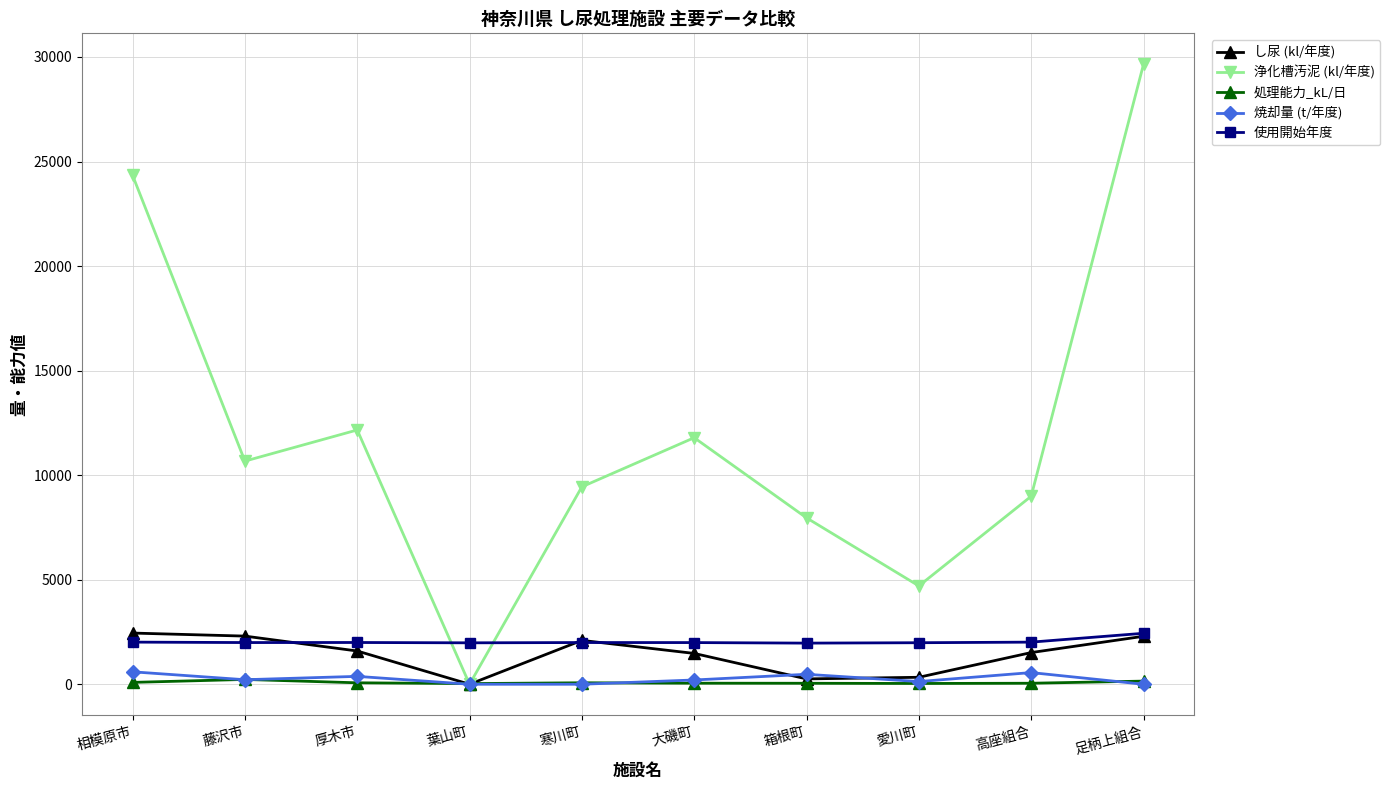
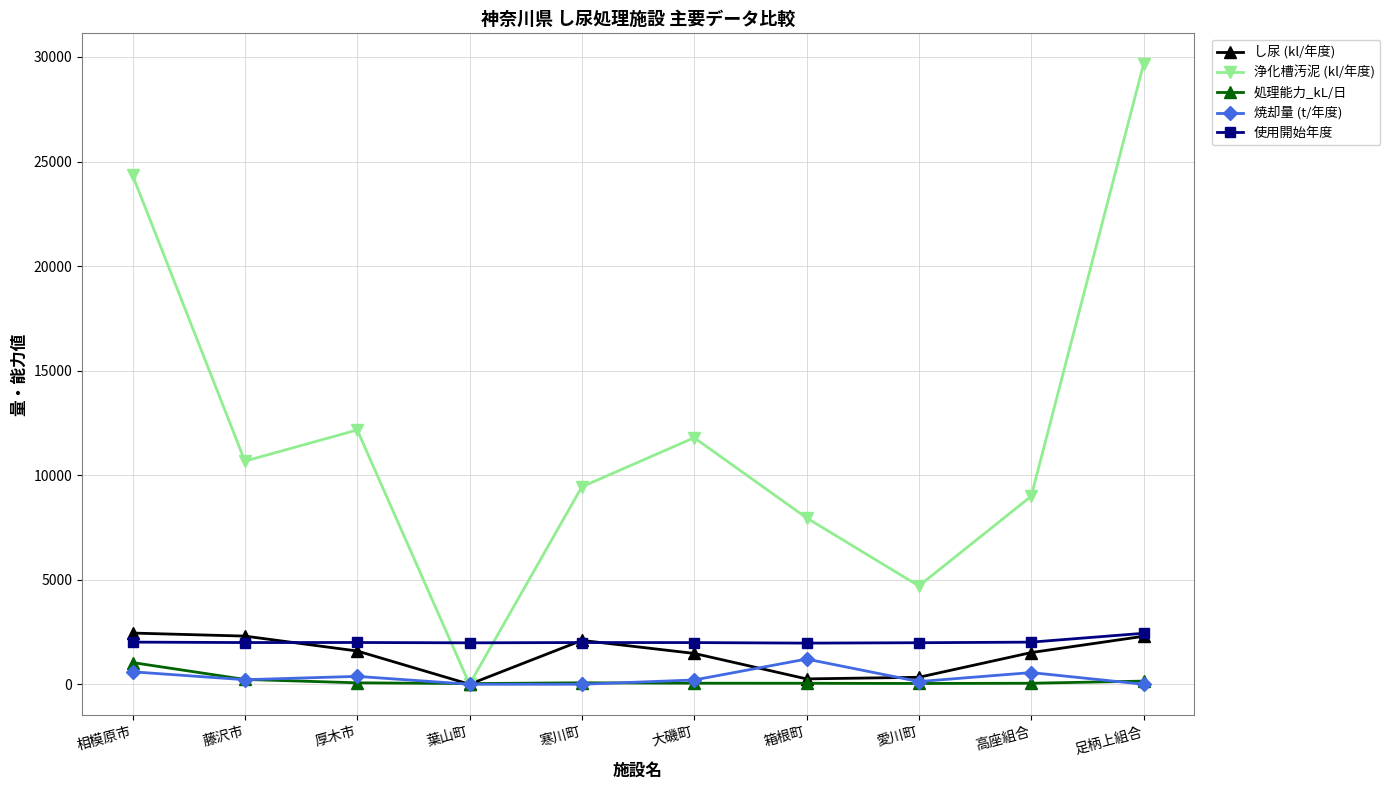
  {
    "し尿 (kl/年度)": {
      "相模原市": 2400,
      "藤沢市": 2300,
      "厚木市": 1600,
      "大磯町": 1500,
      "箱根町": 300,
      "愛川町": 300,
      "高座組合": 1500,
      "足柄上組合": 2300
    },
    "浄化槽汚泥 (kl/年度)": {
      "相模原市": 24300,
      "藤沢市": 10700,
      "厚木市": 12200,
      "寒川町": 9400,
      "大磯町": 11800,
      "箱根町": 8000,
      "愛川町": 4700,
      "高座組合": 9000,
      "足柄上組合": 29600
    },
    "処理能力_kL/日": {
-     "相模原市": 100,
+     "相模原市": 1000,
      "厚木市": 100,
      "大磯町": 100,
      "箱根町": 0,
      "高座組合": 0,
      "足柄上組合": 200
    },
    "焼却量 (t/年度)": {
      "相模原市": 600,
      "厚木市": 400,
      "大磯町": 200,
-     "箱根町": 500,
+     "箱根町": 1200,
      "高座組合": 600,
      "足柄上組合": 0
    },
    "使用開始年度": {
      "相模原市": 2000,
      "藤沢市": 2000,
      "厚木市": 2000,
      "葉山町": 2000,
      "大磯町": 2000,
      "箱根町": 2000,
      "愛川町": 2000,
      "高座組合": 2000,
      "足柄上組合": 2400
    }
  }
